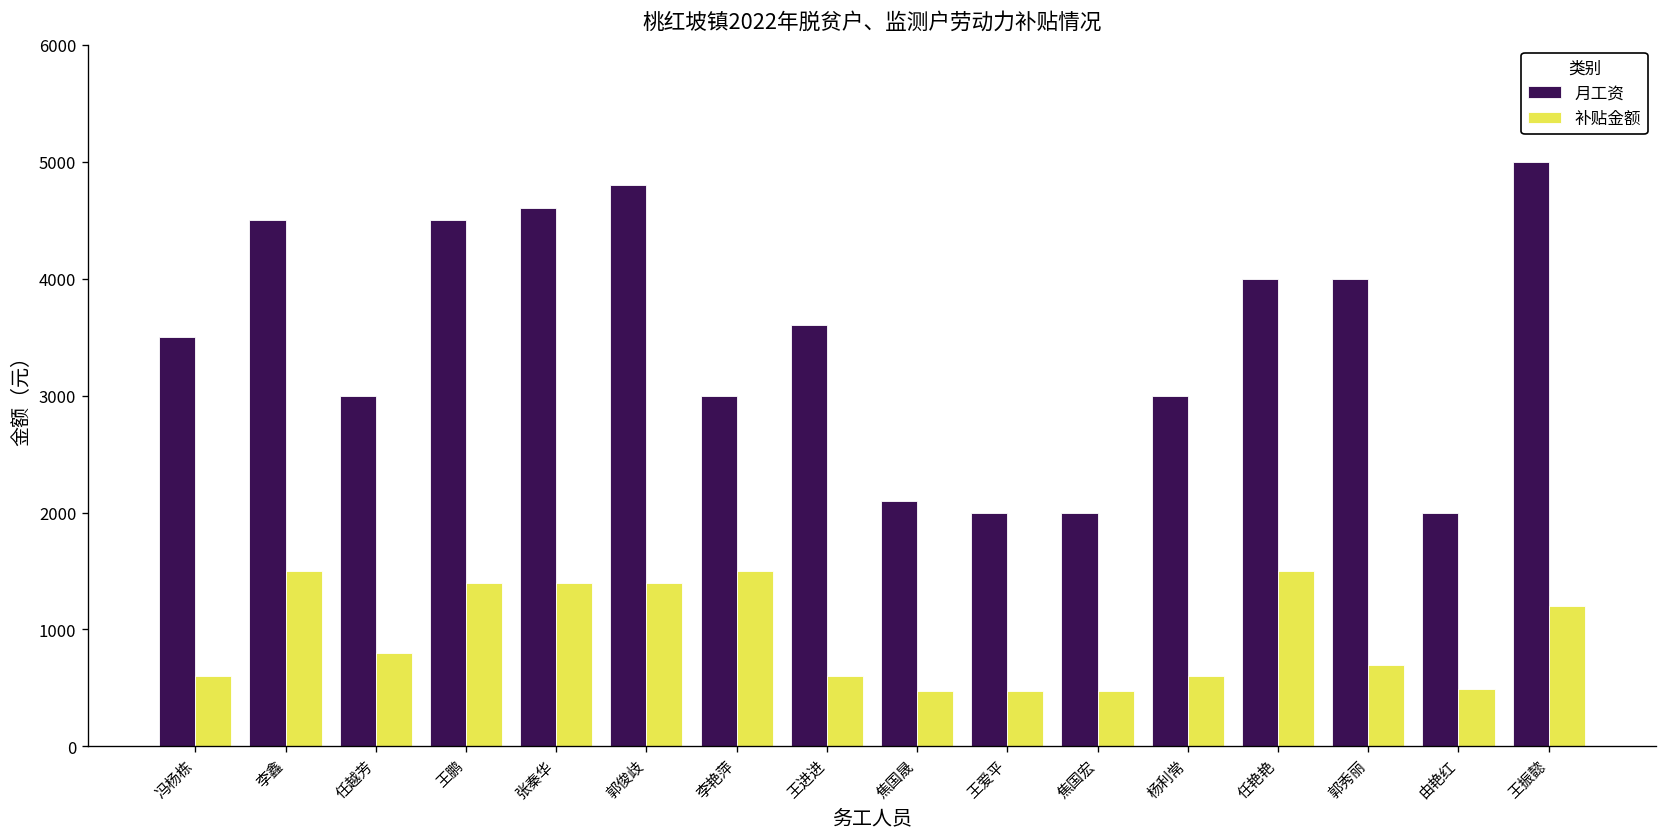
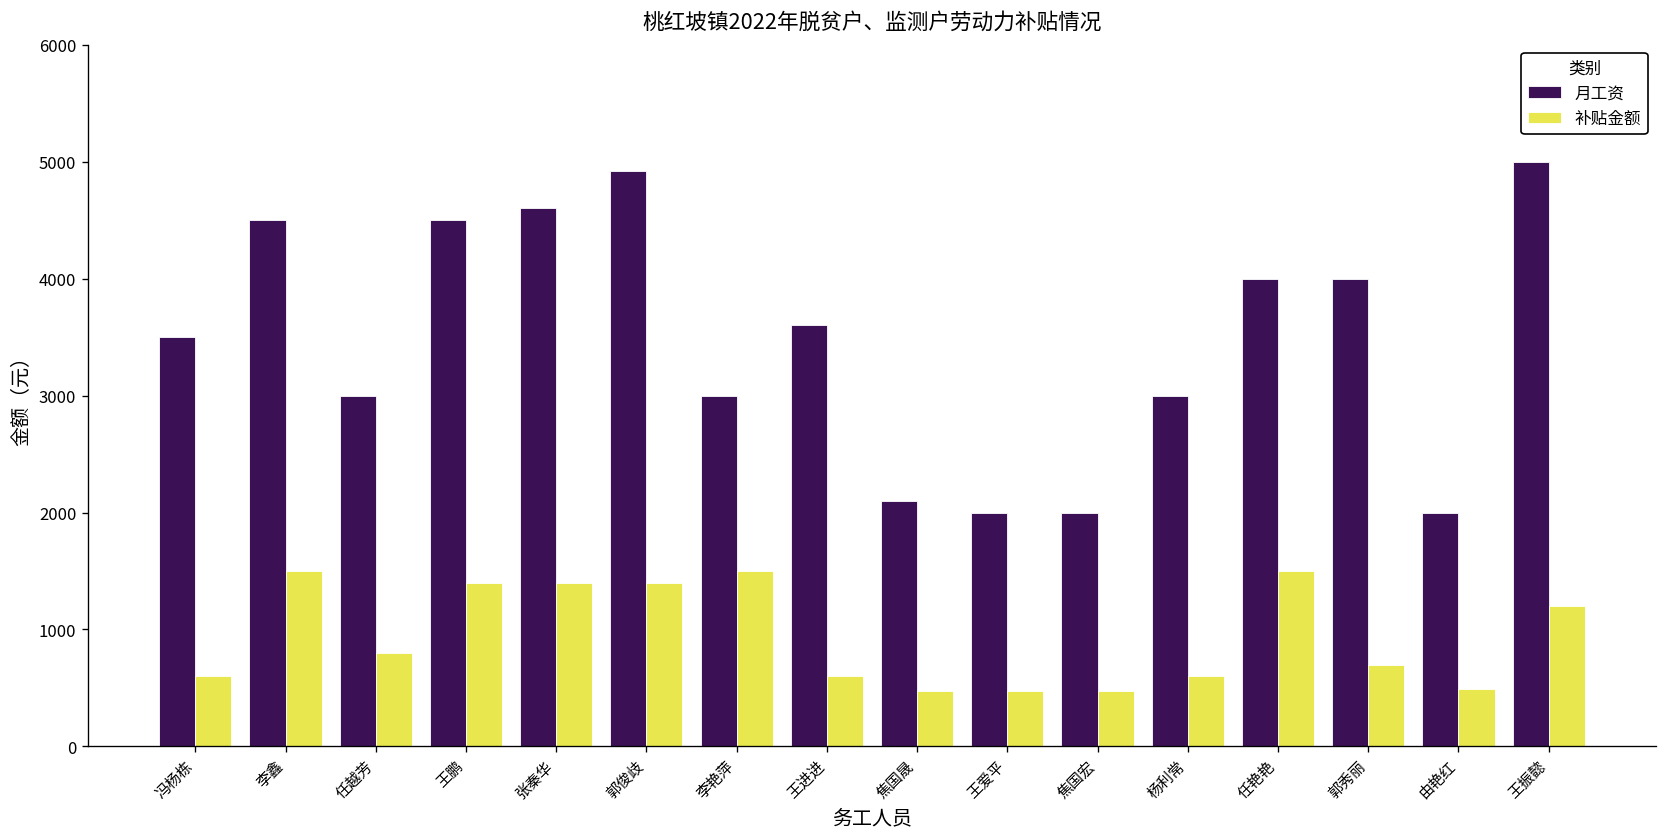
  {
    "月工资": {
      "冯杨栋": 3500,
      "李鑫": 4500,
      "任越芳": 3000,
      "王鹏": 4500,
      "张秦华": 4600,
-     "郭俊歧": 4800,
+     "郭俊歧": 4900,
      "李艳萍": 3000,
      "王进进": 3600,
      "焦国晟": 2100,
      "王爱平": 2000,
      "焦国宏": 2000,
      "杨利常": 3000,
      "任艳艳": 4000,
      "郭秀丽": 4000,
      "由艳红": 2000,
      "王振懿": 5000
    },
    "补贴金额": {
      "冯杨栋": 600,
      "李鑫": 1500,
      "任越芳": 800,
      "王鹏": 1400,
      "张秦华": 1400,
      "郭俊歧": 1400,
      "李艳萍": 1500,
      "王进进": 600,
      "焦国晟": 500,
      "王爱平": 500,
      "焦国宏": 500,
      "杨利常": 600,
      "任艳艳": 1500,
      "郭秀丽": 700,
      "由艳红": 500,
      "王振懿": 1200
    }
  }
